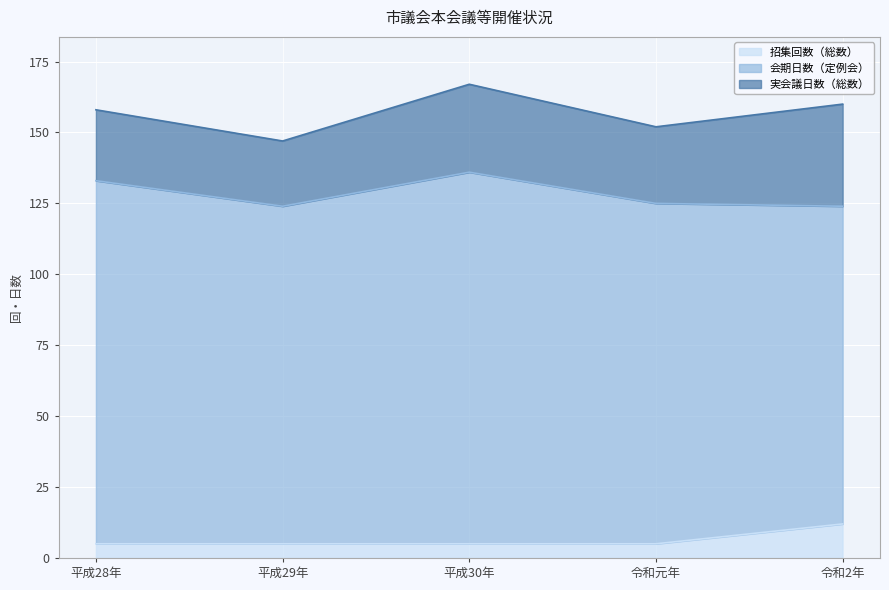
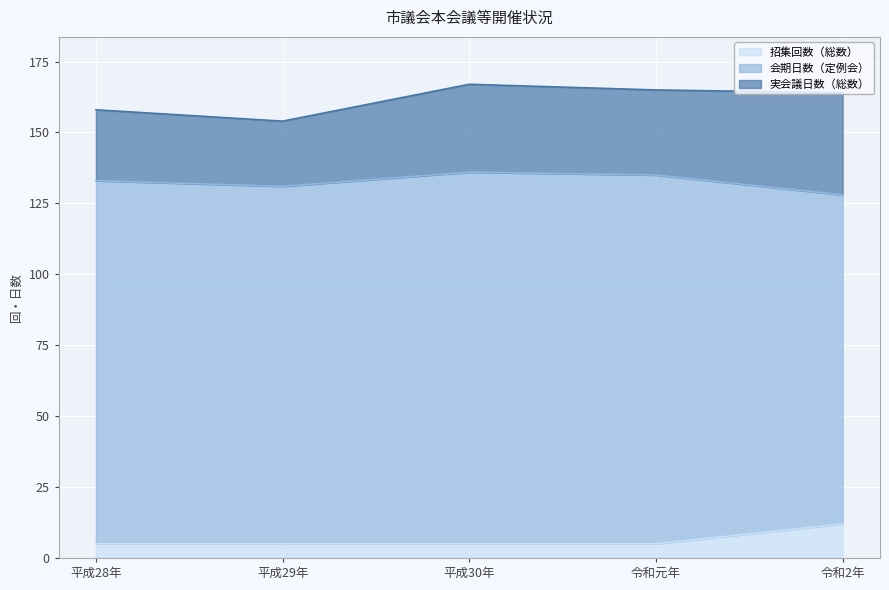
  {
    "招集回数（総数）": {
      "平成28年": 5,
      "平成29年": 5,
      "平成30年": 5,
      "令和元年": 5,
      "令和2年": 12
    },
    "会期日数（定例会）": {
      "平成28年": 128,
-     "平成29年": 119,
+     "平成29年": 126,
      "平成30年": 131,
-     "令和元年": 120,
-     "令和2年": 112
+     "令和元年": 130,
+     "令和2年": 116
    },
    "実会議日数（総数）": {
      "平成28年": 25,
      "平成29年": 23,
      "平成30年": 31,
-     "令和元年": 27
+     "令和元年": 30
    }
  }
